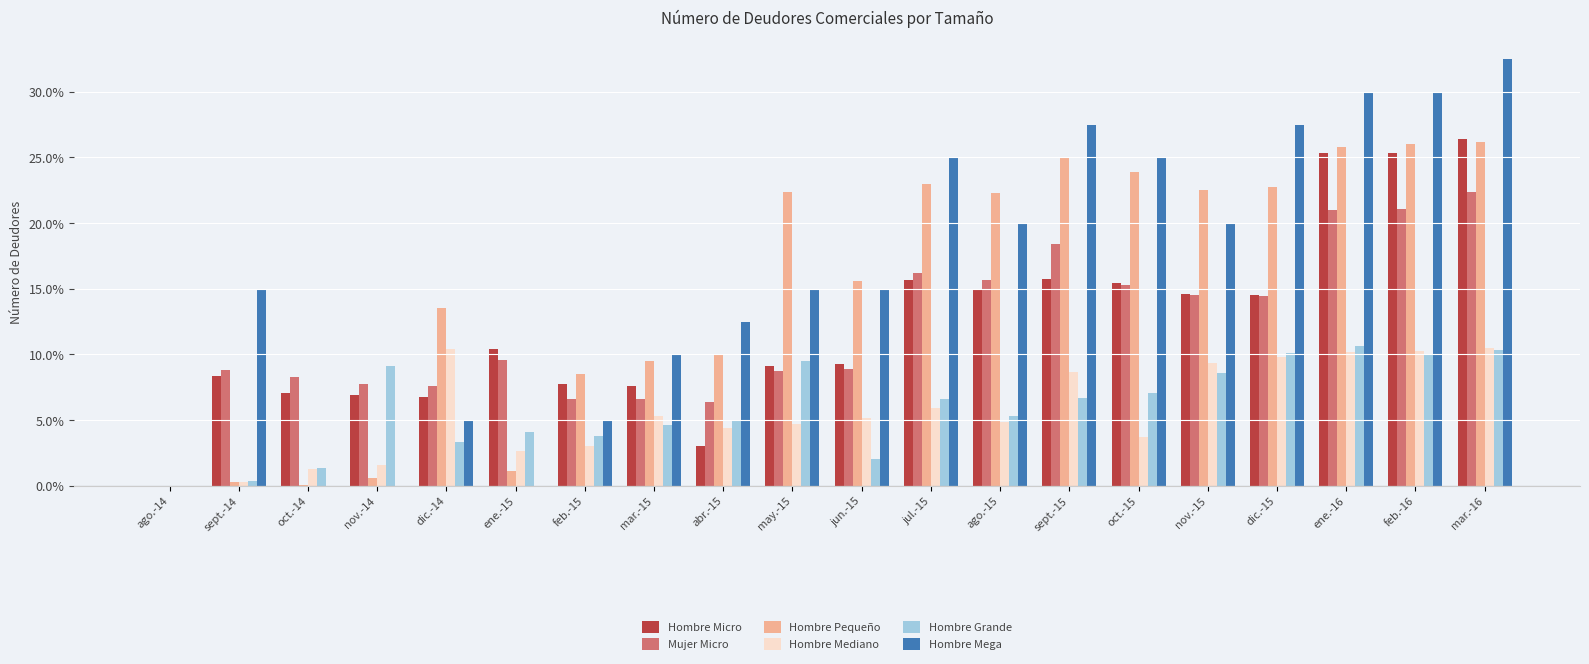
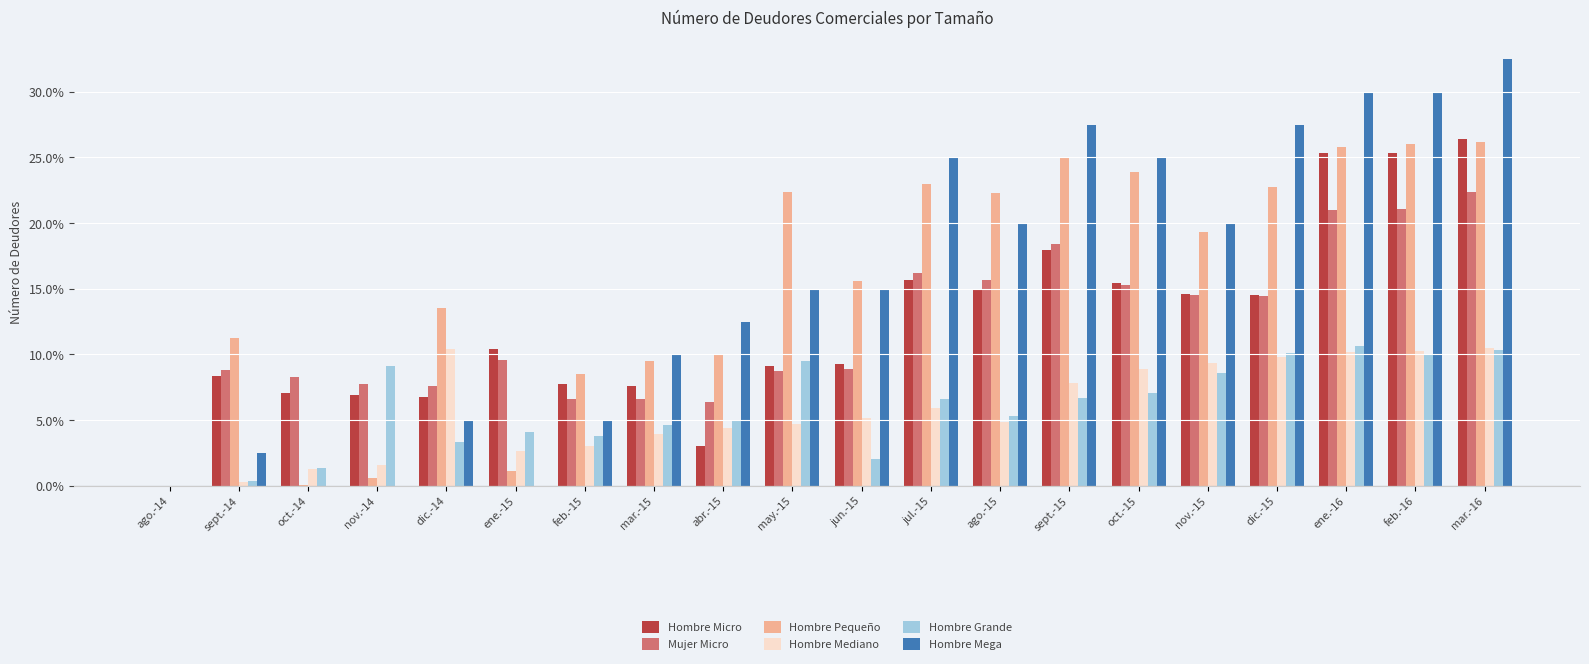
  {
    "Hombre Micro": {
      "ago.-14": "0.0%",
      "sept.-14": "8.3%",
      "oct.-14": "7.1%",
      "nov.-14": "6.9%",
      "dic.-14": "6.7%",
      "ene.-15": "10.4%",
      "feb.-15": "7.7%",
      "mar.-15": "7.6%",
      "abr.-15": "3.0%",
      "may.-15": "9.1%",
      "jun.-15": "9.2%",
      "jul.-15": "15.7%",
      "ago.-15": "14.9%",
-     "sept.-15": "15.8%",
+     "sept.-15": "18.0%",
      "oct.-15": "15.4%",
      "nov.-15": "14.6%",
      "dic.-15": "14.5%",
      "ene.-16": "25.3%",
      "feb.-16": "25.4%",
      "mar.-16": "26.4%"
    },
    "Mujer Micro": {
      "ago.-14": "0.0%",
      "sept.-14": "8.8%",
      "oct.-14": "8.3%",
      "nov.-14": "7.7%",
      "dic.-14": "7.6%",
      "ene.-15": "9.5%",
      "feb.-15": "6.6%",
      "mar.-15": "6.6%",
      "abr.-15": "6.4%",
      "may.-15": "8.7%",
      "jun.-15": "8.9%",
      "jul.-15": "16.2%",
      "ago.-15": "15.6%",
      "sept.-15": "18.4%",
      "oct.-15": "15.3%",
      "nov.-15": "14.5%",
      "dic.-15": "14.5%",
      "ene.-16": "21.0%",
      "feb.-16": "21.1%",
      "mar.-16": "22.4%"
    },
    "Hombre Pequeño": {
      "ago.-14": "0.0%",
-     "sept.-14": "0.3%",
+     "sept.-14": "11.3%",
      "nov.-14": "0.6%",
      "dic.-14": "13.5%",
      "ene.-15": "1.1%",
      "feb.-15": "8.5%",
      "mar.-15": "9.5%",
      "abr.-15": "10.0%",
      "may.-15": "22.4%",
      "jun.-15": "15.6%",
      "jul.-15": "22.9%",
      "ago.-15": "22.3%",
      "sept.-15": "25.0%",
      "oct.-15": "23.9%",
-     "nov.-15": "22.5%",
+     "nov.-15": "19.3%",
      "dic.-15": "22.7%",
      "ene.-16": "25.8%",
      "feb.-16": "26.0%",
      "mar.-16": "26.2%"
    },
    "Hombre Mediano": {
      "ago.-14": "0.0%",
      "sept.-14": "0.3%",
      "oct.-14": "1.2%",
      "nov.-14": "1.6%",
      "dic.-14": "10.4%",
      "ene.-15": "2.7%",
      "feb.-15": "3.0%",
-     "mar.-15": "5.3%",
+     "mar.-15": "3.9%",
      "abr.-15": "4.4%",
      "may.-15": "4.7%",
      "jun.-15": "5.2%",
      "jul.-15": "5.9%",
      "ago.-15": "4.8%",
-     "sept.-15": "8.7%",
-     "oct.-15": "3.7%",
+     "sept.-15": "7.9%",
+     "oct.-15": "8.9%",
      "nov.-15": "9.4%",
      "dic.-15": "9.8%",
      "ene.-16": "10.2%",
      "feb.-16": "10.3%",
      "mar.-16": "10.5%"
    },
    "Hombre Grande": {
      "ago.-14": "0.0%",
      "sept.-14": "0.4%",
      "oct.-14": "1.4%",
      "nov.-14": "9.1%",
      "dic.-14": "3.3%",
      "ene.-15": "4.1%",
      "feb.-15": "3.8%",
      "mar.-15": "4.6%",
      "abr.-15": "5.0%",
      "may.-15": "9.5%",
      "jun.-15": "2.1%",
      "jul.-15": "6.6%",
      "ago.-15": "5.3%",
      "sept.-15": "6.7%",
      "oct.-15": "7.0%",
      "nov.-15": "8.6%",
      "dic.-15": "10.1%",
      "ene.-16": "10.7%",
      "feb.-16": "10.0%",
      "mar.-16": "10.3%"
    },
    "Hombre Mega": {
      "ago.-14": "0.0%",
-     "sept.-14": "15.0%",
+     "sept.-14": "2.5%",
      "oct.-14": "0.0%",
      "nov.-14": "0.0%",
      "dic.-14": "5.0%",
      "ene.-15": "0.0%",
      "feb.-15": "5.0%",
      "mar.-15": "10.0%",
      "abr.-15": "12.5%",
      "may.-15": "15.0%",
      "jun.-15": "15.0%",
      "jul.-15": "25.0%",
      "ago.-15": "20.0%",
      "sept.-15": "27.5%",
      "oct.-15": "25.0%",
      "nov.-15": "20.0%",
      "dic.-15": "27.5%",
      "ene.-16": "30.0%",
      "feb.-16": "30.0%",
      "mar.-16": "32.5%"
    }
  }
